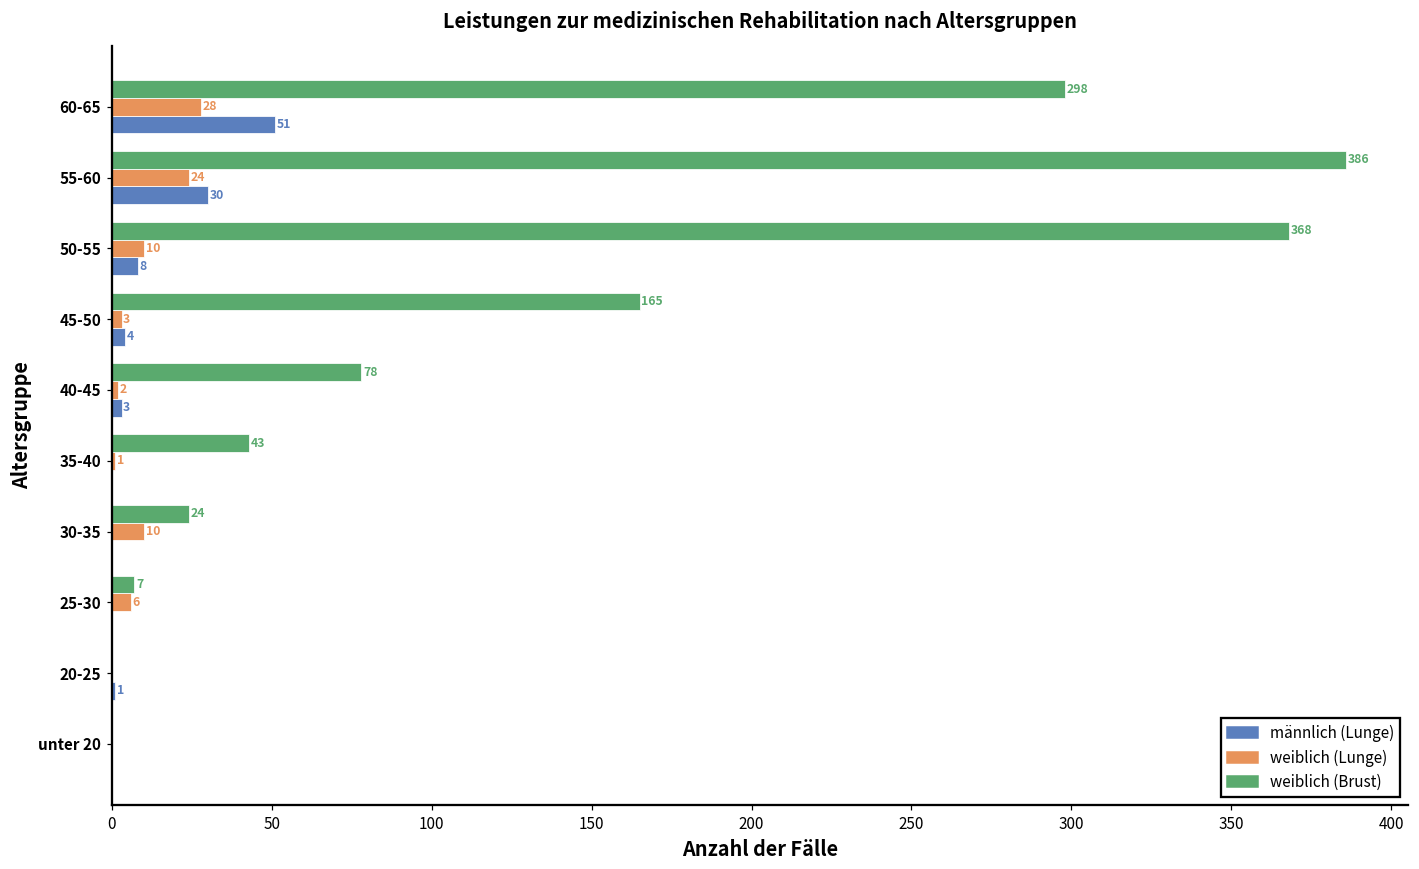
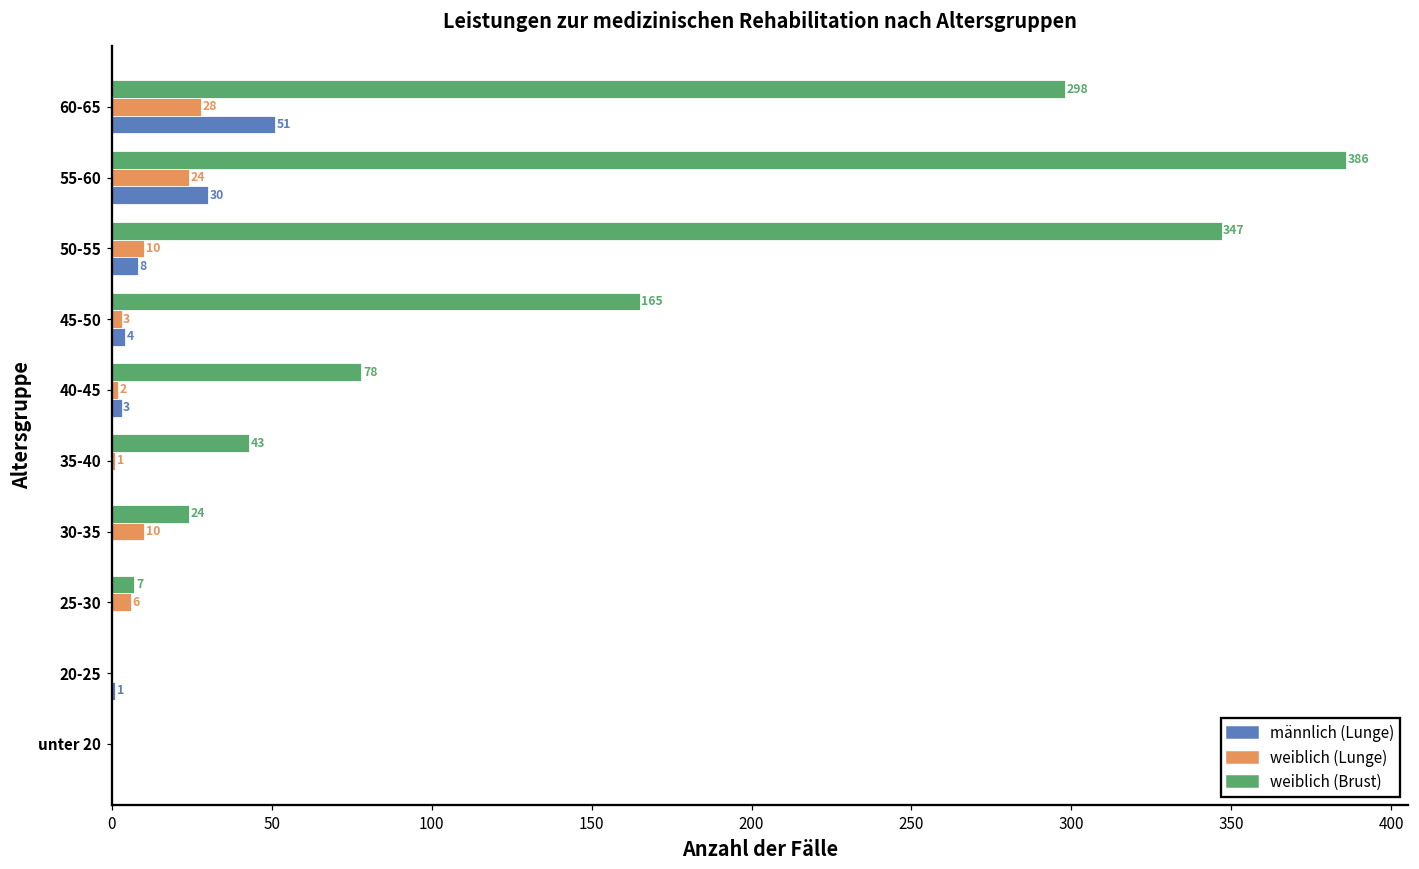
  {
    "männlich (Lunge)": {
      "60-65": 51,
      "55-60": 30,
      "50-55": 8,
      "45-50": 4,
      "40-45": 3,
      "20-25": 1
    },
    "weiblich (Lunge)": {
      "60-65": 28,
      "55-60": 24,
      "50-55": 10,
      "45-50": 3,
      "40-45": 2,
      "35-40": 1,
      "30-35": 10,
      "25-30": 6
    },
    "weiblich (Brust)": {
      "60-65": 298,
      "55-60": 386,
-     "50-55": 368,
+     "50-55": 347,
      "45-50": 165,
      "40-45": 78,
      "35-40": 43,
      "30-35": 24,
      "25-30": 7
    }
  }
